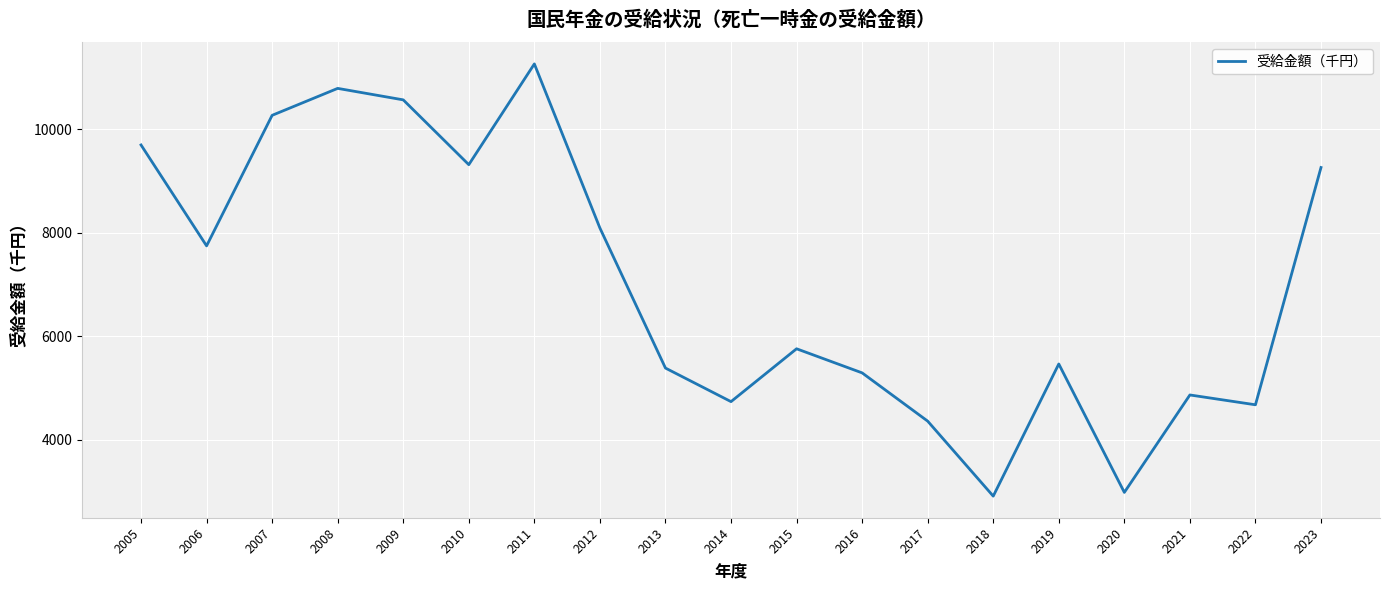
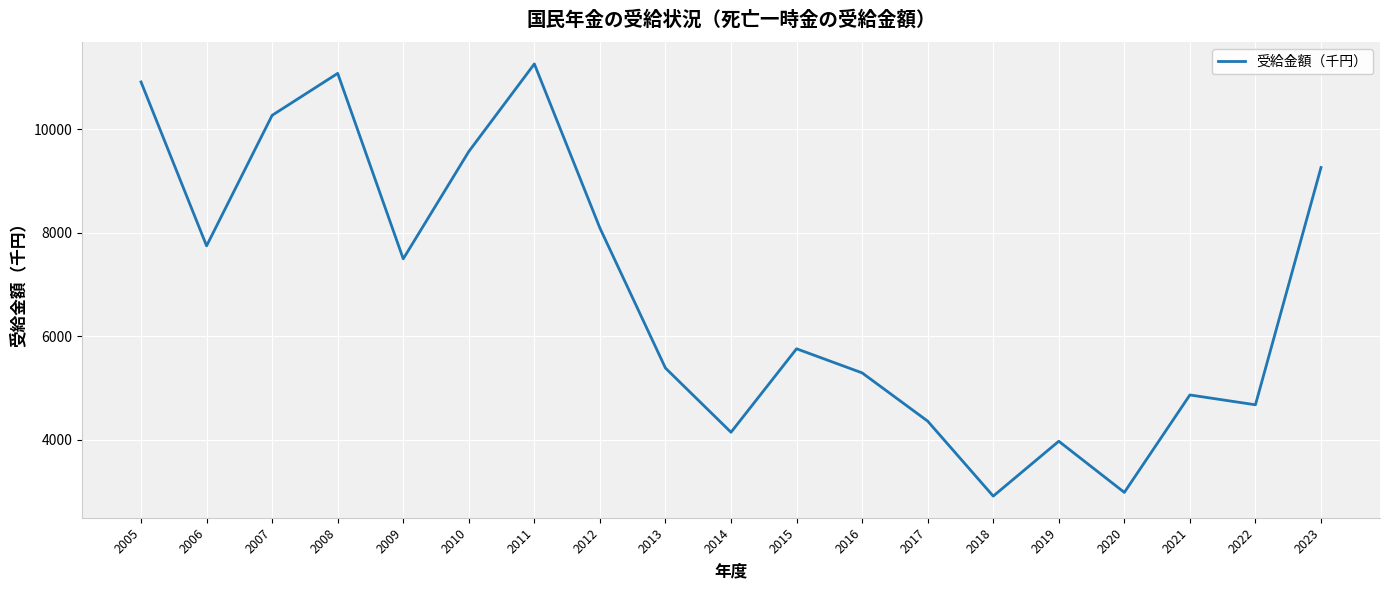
  {
-   "2005": 9700,
+   "2005": 10900,
    "2006": 7700,
    "2007": 10300,
-   "2008": 10800,
-   "2009": 10600,
-   "2010": 9300,
+   "2008": 11100,
+   "2009": 7500,
+   "2010": 9600,
    "2011": 11300,
    "2012": 8100,
    "2013": 5400,
-   "2014": 4700,
+   "2014": 4100,
    "2015": 5800,
    "2016": 5300,
    "2017": 4400,
    "2018": 2900,
-   "2019": 5500,
+   "2019": 4000,
    "2020": 3000,
    "2021": 4900,
    "2022": 4700,
    "2023": 9300
  }
